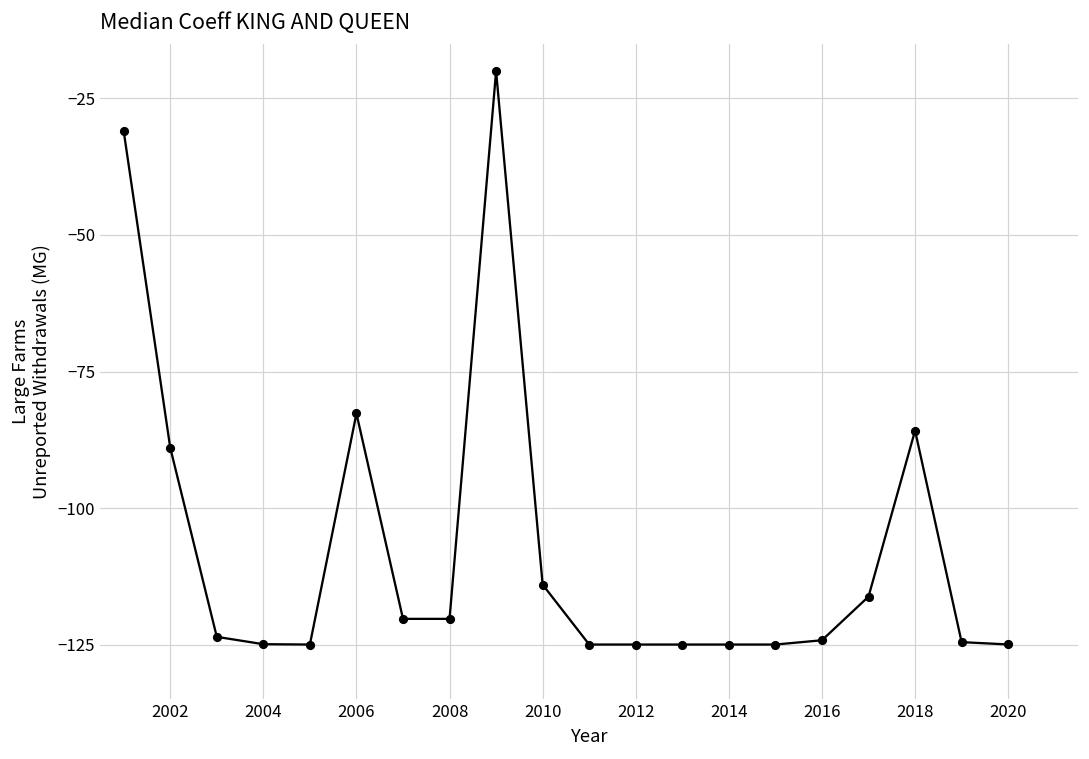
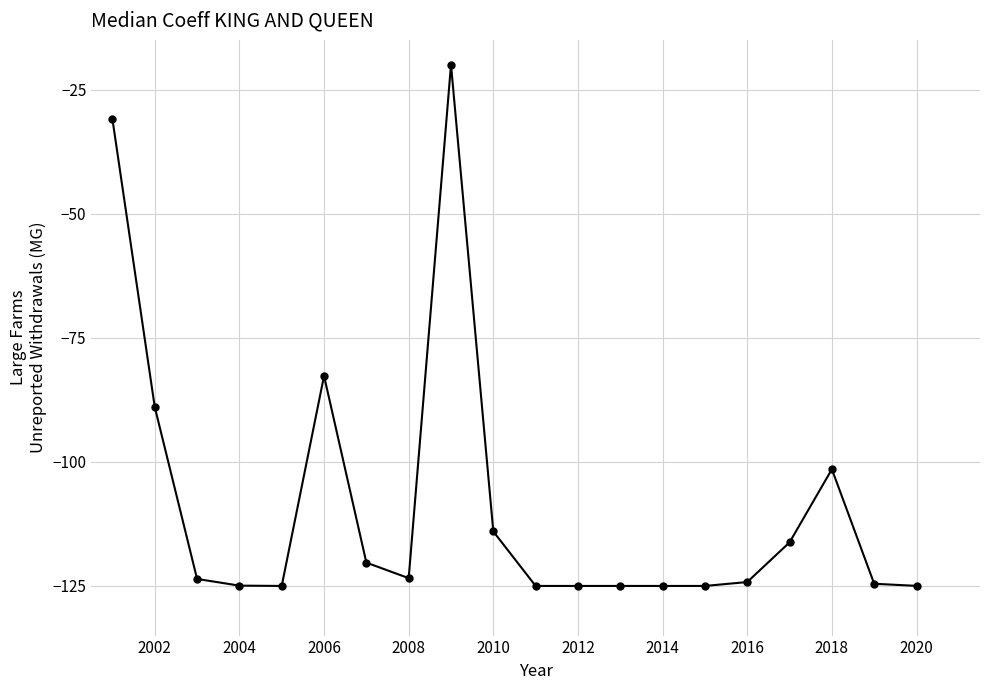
  {
    "2002": -89,
    "2004": -125,
    "2006": -83,
-   "2008": -120,
+   "2008": -123,
    "2010": -114,
    "2012": -125,
    "2014": -125,
    "2016": -124,
-   "2018": -86,
+   "2018": -101,
    "2020": -125
  }
